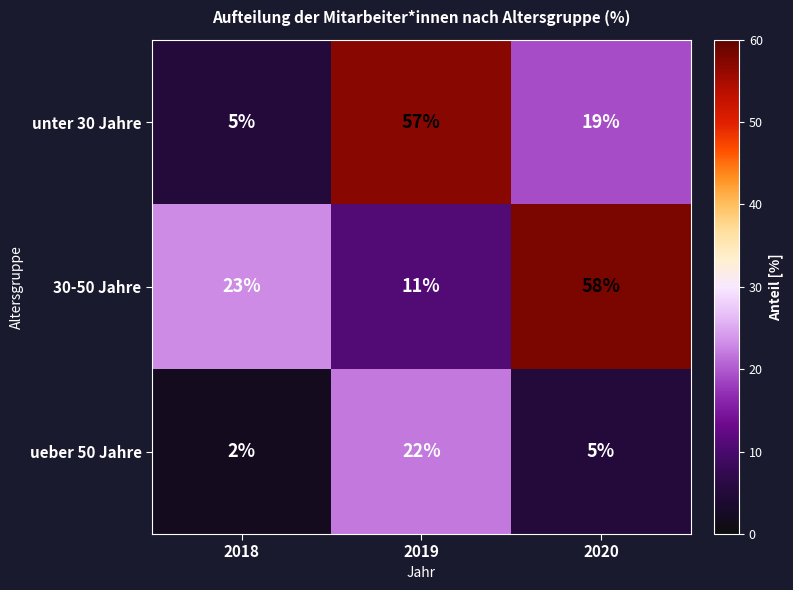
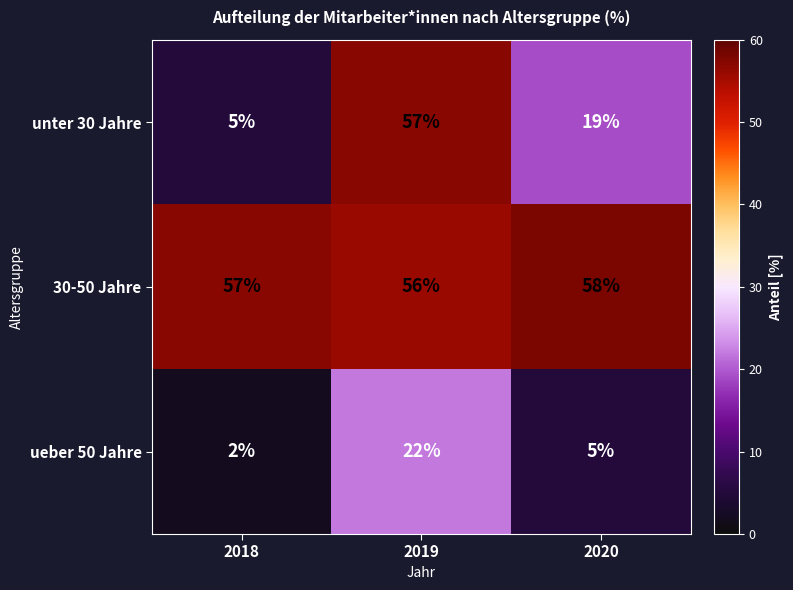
  {
    "unter 30 Jahre": {
      "2018": "5%",
      "2019": "57%",
      "2020": "19%"
    },
    "30-50 Jahre": {
-     "2018": "23%",
-     "2019": "11%",
+     "2018": "57%",
+     "2019": "56%",
      "2020": "58%"
    },
    "ueber 50 Jahre": {
      "2018": "2%",
      "2019": "22%",
      "2020": "5%"
    }
  }
